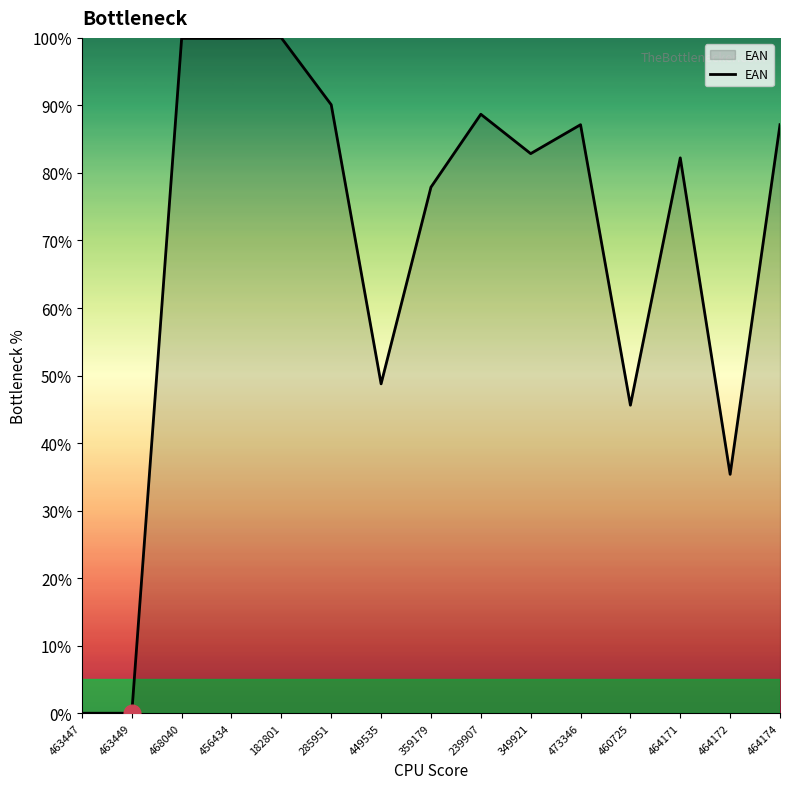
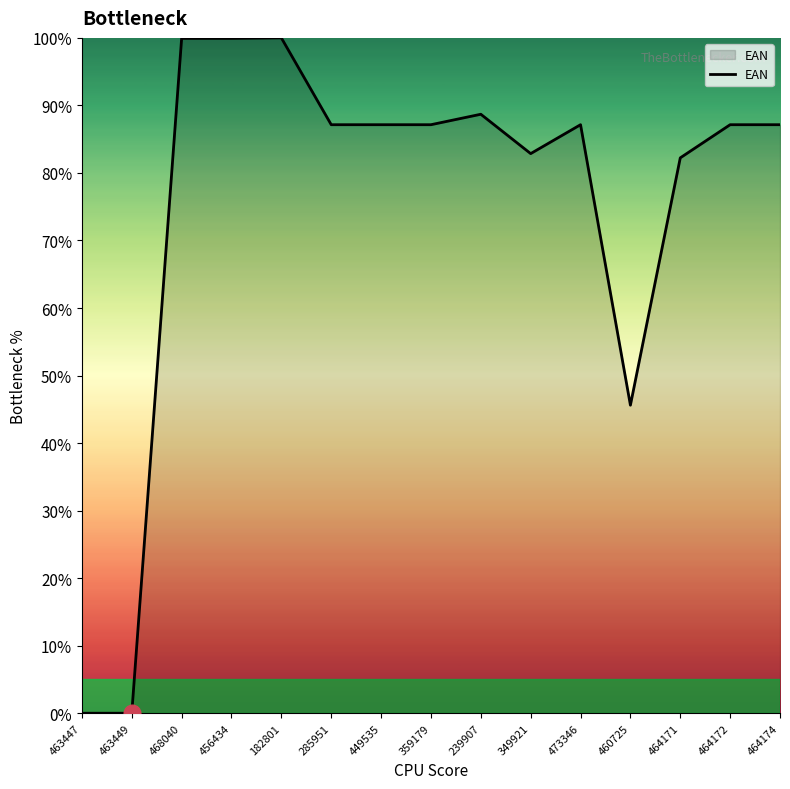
  {
    "EAN": {
      "468040": "100%",
      "456434": "100%",
      "182801": "100%",
-     "285951": "90%",
-     "449535": "49%",
-     "359179": "78%",
+     "285951": "87%",
+     "449535": "87%",
+     "359179": "87%",
      "239907": "89%",
      "349921": "83%",
      "473346": "87%",
      "460725": "46%",
      "464171": "82%",
-     "464172": "35%",
+     "464172": "87%",
      "464174": "87%"
    }
  }
